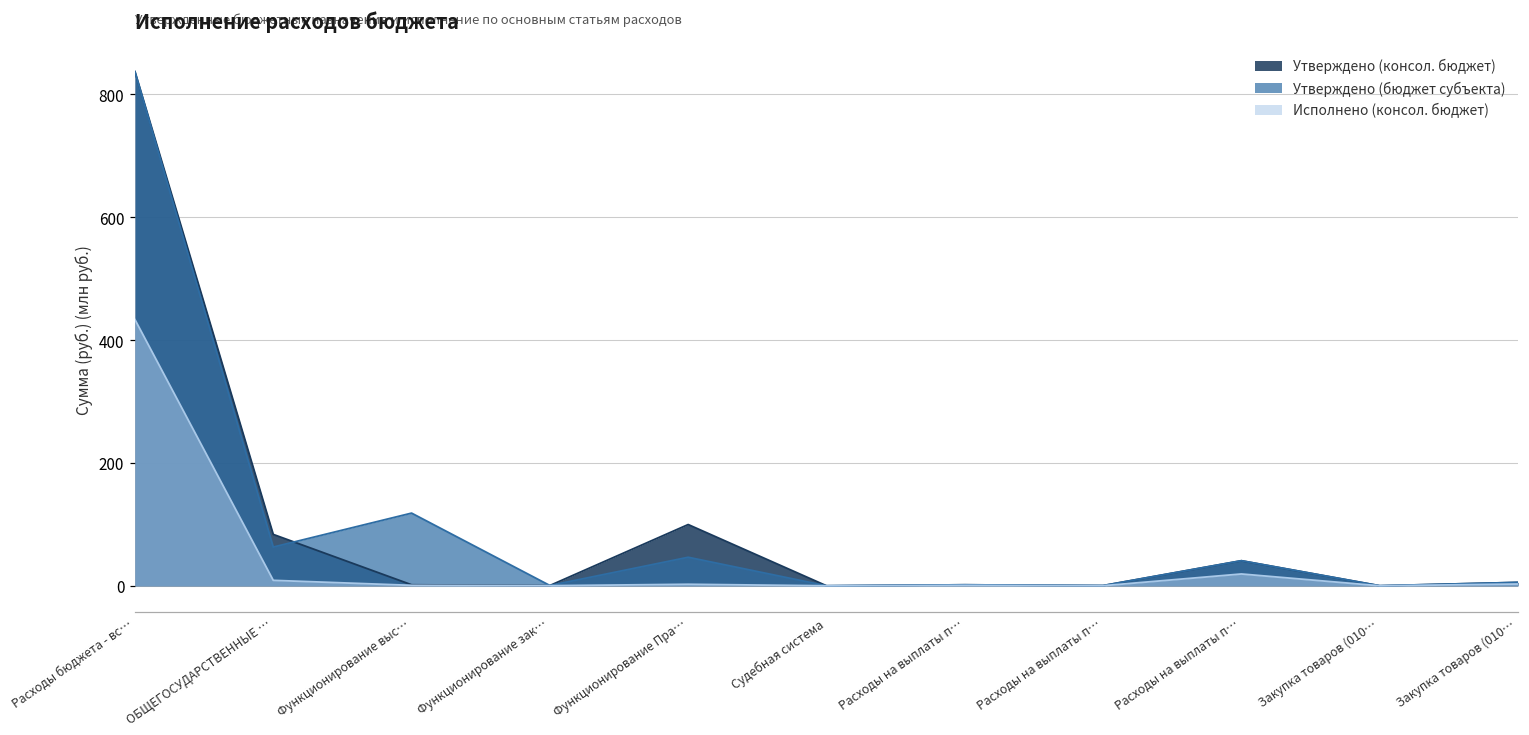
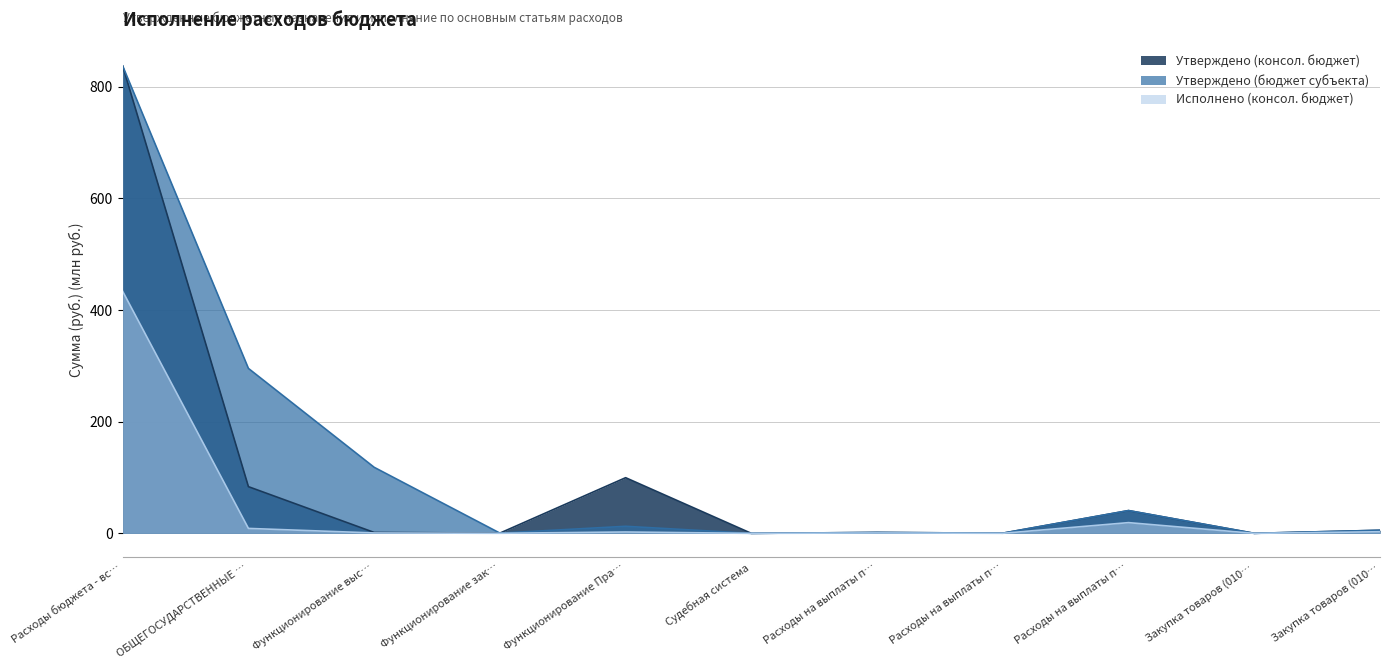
  {
    "Утверждено (консол. бюджет)": {
      "ОБЩЕГОСУДАРСТВЕННЫЕ …": 80,
      "Функционирование Пра…": 100
    },
    "Утверждено (бюджет субъекта)": {
-     "ОБЩЕГОСУДАРСТВЕННЫЕ …": 60,
+     "ОБЩЕГОСУДАРСТВЕННЫЕ …": 300,
      "Функционирование выс…": 120,
-     "Функционирование Пра…": 50
+     "Функционирование Пра…": 10
    },
    "Исполнено (консол. бюджет)": {
      "Расходы бюджета - вс…": 430,
      "ОБЩЕГОСУДАРСТВЕННЫЕ …": 10,
      "Функционирование Пра…": 0
    }
  }
